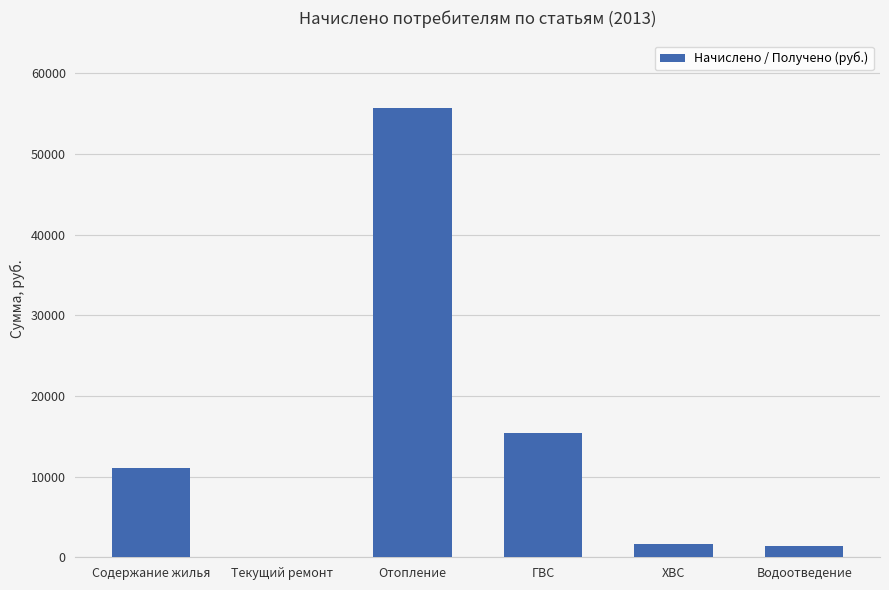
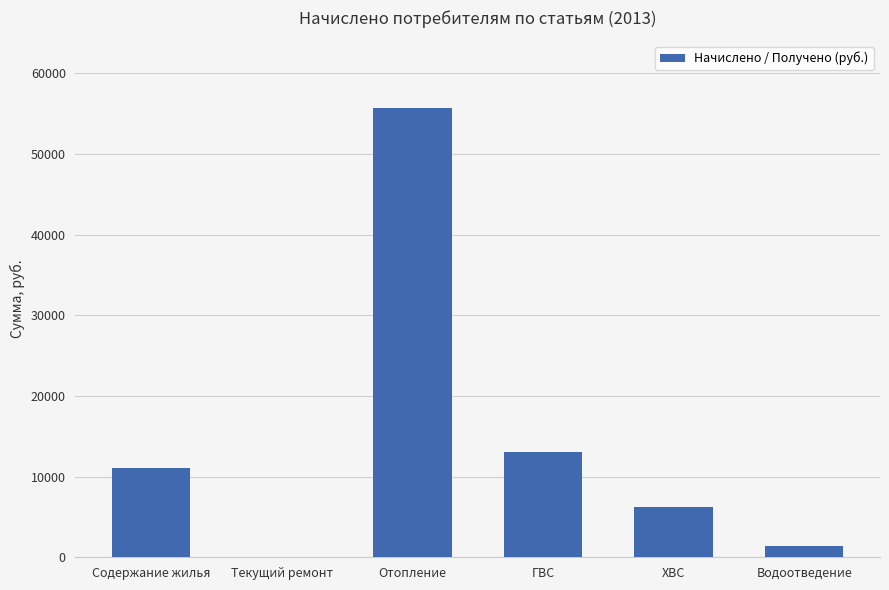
  {
    "Содержание жилья": 11000,
    "Текущий ремонт": 0,
    "Отопление": 56000,
-   "ГВС": 15000,
-   "ХВС": 2000,
+   "ГВС": 13000,
+   "ХВС": 6000,
    "Водоотведение": 1000
  }
